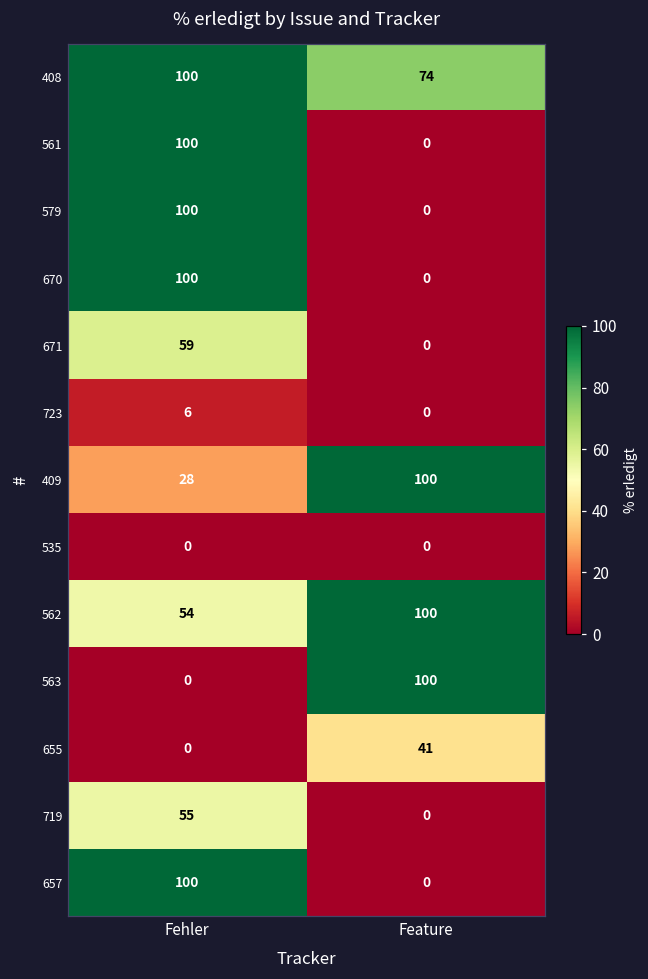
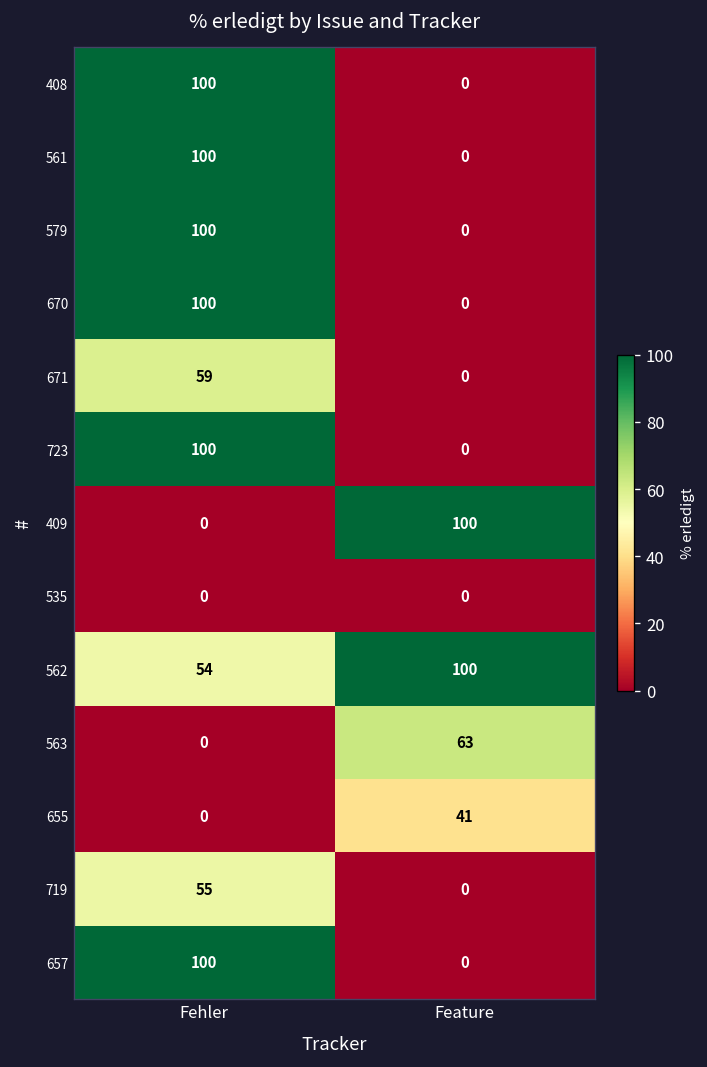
  {
    "408": {
      "Fehler": 100,
-     "Feature": 74
+     "Feature": 0
    },
    "561": {
      "Fehler": 100,
      "Feature": 0
    },
    "579": {
      "Fehler": 100,
      "Feature": 0
    },
    "670": {
      "Fehler": 100,
      "Feature": 0
    },
    "671": {
      "Fehler": 59,
      "Feature": 0
    },
    "723": {
-     "Fehler": 6,
+     "Fehler": 100,
      "Feature": 0
    },
    "409": {
-     "Fehler": 28,
+     "Fehler": 0,
      "Feature": 100
    },
    "535": {
      "Fehler": 0,
      "Feature": 0
    },
    "562": {
      "Fehler": 54,
      "Feature": 100
    },
    "563": {
      "Fehler": 0,
-     "Feature": 100
+     "Feature": 63
    },
    "655": {
      "Fehler": 0,
      "Feature": 41
    },
    "719": {
      "Fehler": 55,
      "Feature": 0
    },
    "657": {
      "Fehler": 100,
      "Feature": 0
    }
  }
